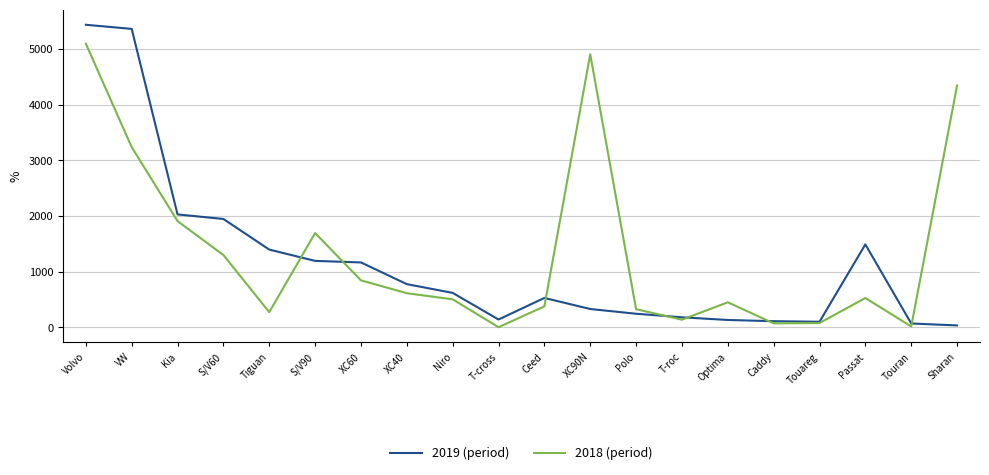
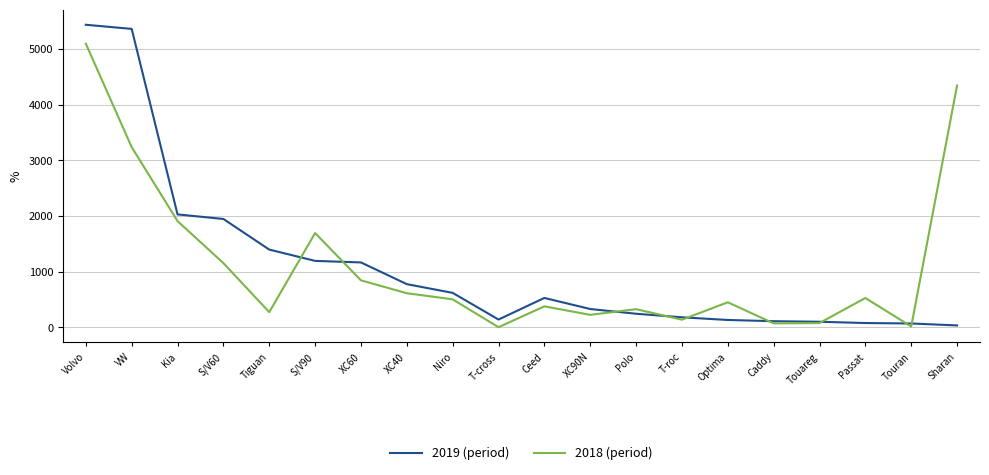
  {
    "2019 (period)": {
      "Volvo": 5400,
      "VW": 5400,
      "Kia": 2000,
      "S/V60": 1900,
      "Tiguan": 1400,
      "S/V90": 1200,
      "XC60": 1200,
      "XC40": 800,
      "Niro": 600,
      "T-cross": 100,
      "Ceed": 500,
      "XC90N": 300,
      "Polo": 200,
      "Optima": 100,
-     "Passat": 1500,
+     "Passat": 100,
      "Touran": 100,
      "Sharan": 0
    },
    "2018 (period)": {
      "Volvo": 5100,
      "VW": 3200,
      "Kia": 1900,
-     "S/V60": 1300,
+     "S/V60": 1200,
      "Tiguan": 300,
      "S/V90": 1700,
      "XC60": 800,
      "XC40": 600,
      "Niro": 500,
      "T-cross": 0,
      "Ceed": 400,
-     "XC90N": 4900,
+     "XC90N": 200,
      "Polo": 300,
      "Optima": 400,
      "Passat": 500,
      "Touran": 0,
      "Sharan": 4300
    }
  }
